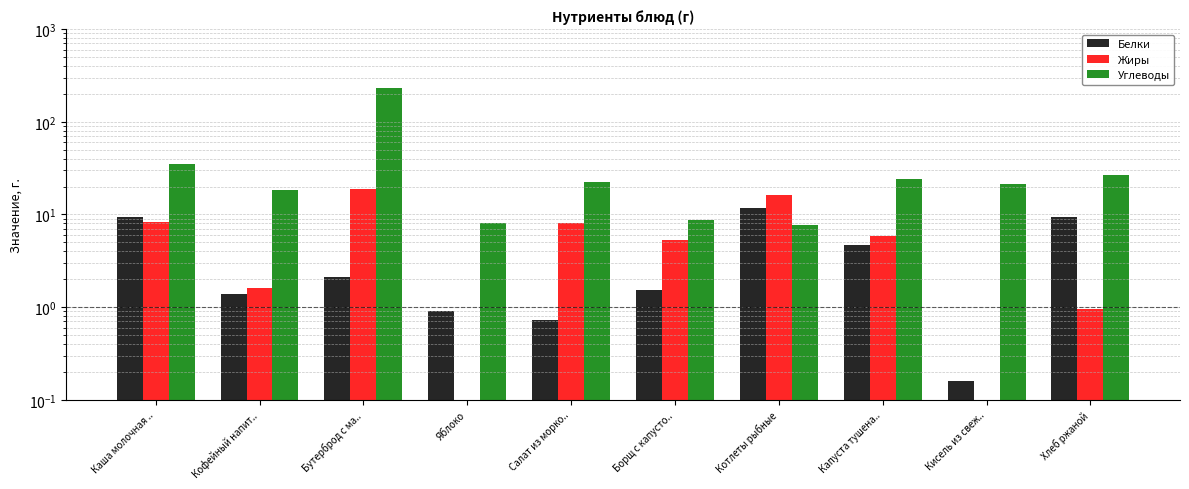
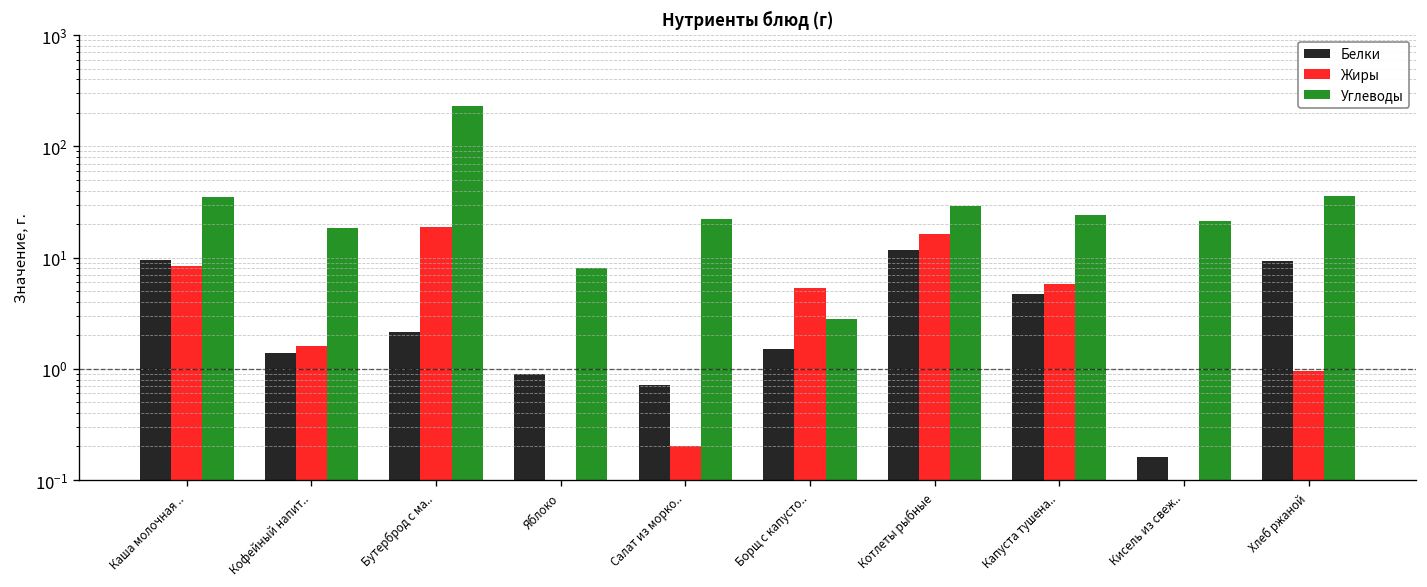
  {
    "Белки": {
      "Каша молочная ..": 9,
      "Кофейный напит..": 1.4,
      "Бутерброд с ма..": 2.1,
      "Яблоко": 0.9,
      "Салат из морко..": 0.7,
      "Борщ с капусто..": 1.5,
      "Котлеты рыбные": 12,
      "Капуста тушена..": 5,
      "Кисель из свеж..": 0.16,
      "Хлеб ржаной": 9
    },
    "Жиры": {
      "Каша молочная ..": 8,
      "Кофейный напит..": 1.6,
      "Бутерброд с ма..": 19,
-     "Салат из морко..": 8,
+     "Салат из морко..": 0.20,
      "Борщ с капусто..": 5,
      "Котлеты рыбные": 16,
      "Капуста тушена..": 6,
      "Хлеб ржаной": 1.0
    },
    "Углеводы": {
      "Каша молочная ..": 35,
      "Кофейный напит..": 18,
      "Бутерброд с ма..": 230,
      "Яблоко": 8,
      "Салат из морко..": 22,
-     "Борщ с капусто..": 9,
-     "Котлеты рыбные": 8,
+     "Борщ с капусто..": 2.8,
+     "Котлеты рыбные": 29,
      "Капуста тушена..": 24,
      "Кисель из свеж..": 21,
-     "Хлеб ржаной": 27
+     "Хлеб ржаной": 36
    }
  }
